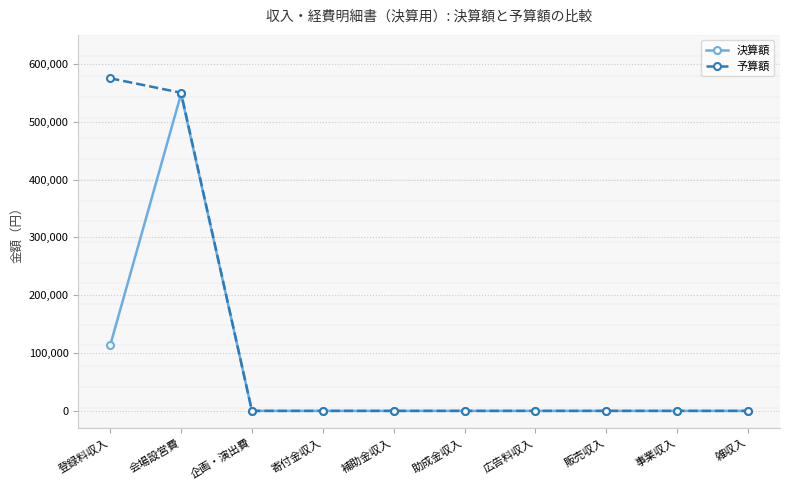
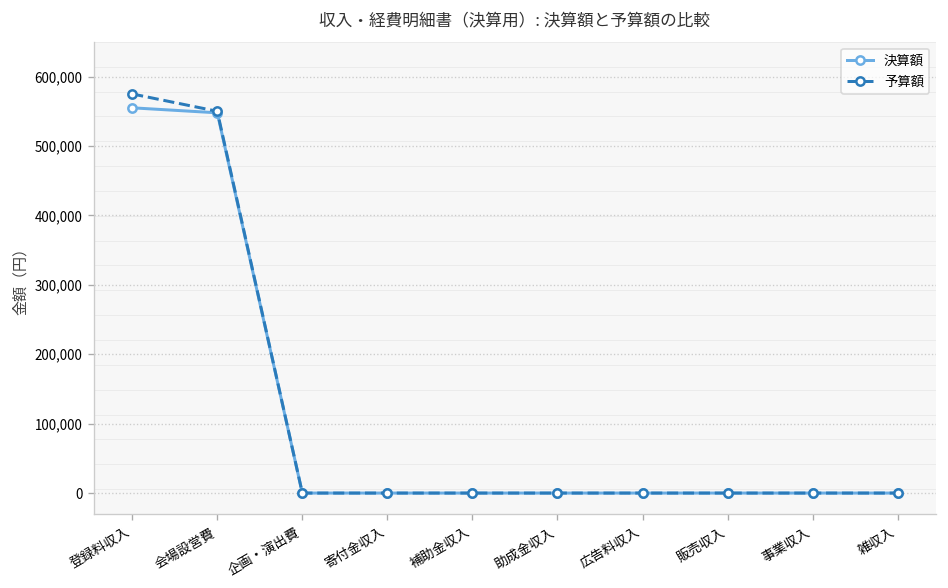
  {
    "決算額": {
-     "登録料収入": "110,000"
+     "登録料収入": "560,000"
    },
    "予算額": {
      "登録料収入": "580,000"
    }
  }
